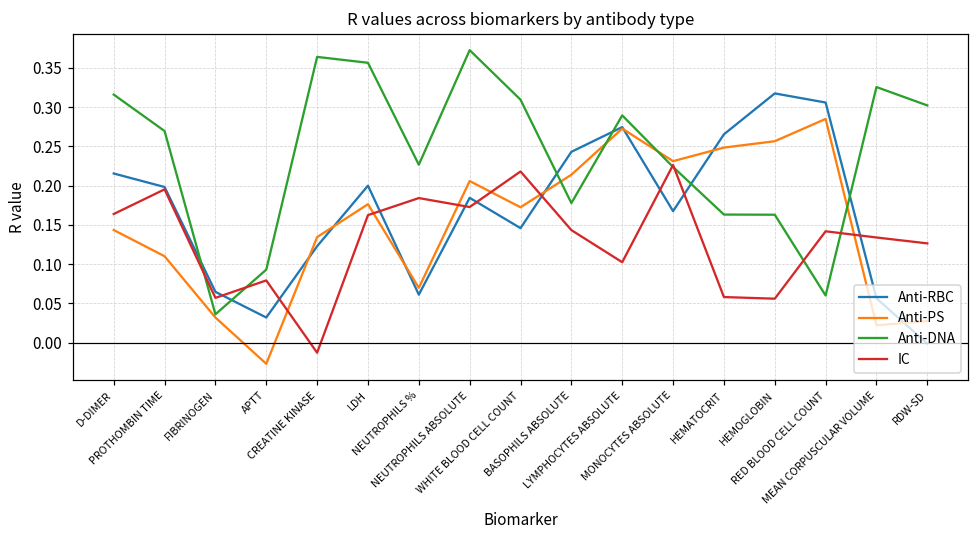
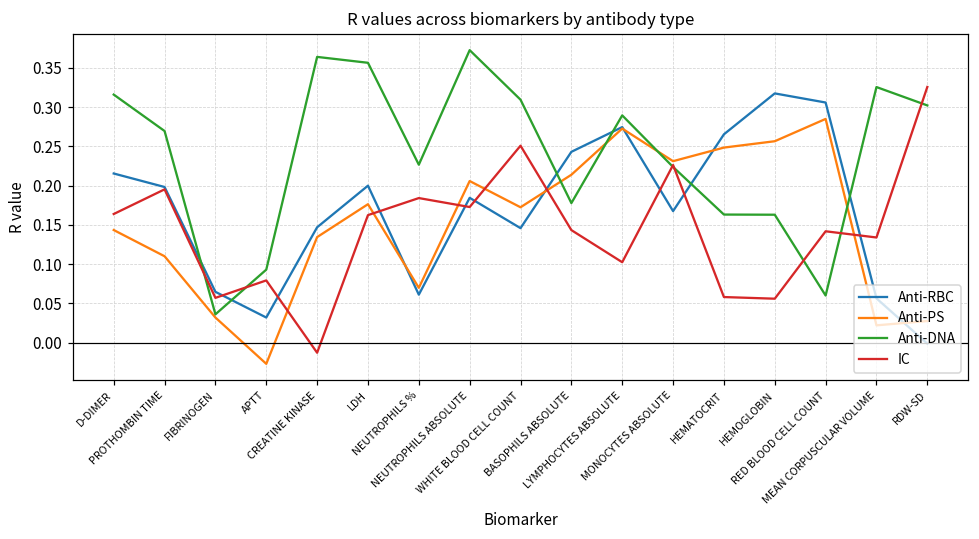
  {
    "Anti-RBC": {
      "D-DIMER": 0.22,
      "FIBRINOGEN": 0.06,
      "APTT": 0.03,
-     "CREATINE KINASE": 0.12,
+     "CREATINE KINASE": 0.15,
      "LDH": 0.20,
      "NEUTROPHILS %": 0.06,
      "NEUTROPHILS ABSOLUTE": 0.18,
      "WHITE BLOOD CELL COUNT": 0.15,
      "BASOPHILS ABSOLUTE": 0.24,
      "MONOCYTES ABSOLUTE": 0.17,
      "HEMATOCRIT": 0.27,
      "HEMOGLOBIN": 0.32,
      "RED BLOOD CELL COUNT": 0.31
    },
    "Anti-PS": {
      "D-DIMER": 0.14,
      "PROTHOMBIN TIME": 0.11,
      "FIBRINOGEN": 0.03,
      "APTT": -0.03,
      "CREATINE KINASE": 0.13,
      "LDH": 0.18,
      "NEUTROPHILS %": 0.07,
      "NEUTROPHILS ABSOLUTE": 0.21,
      "WHITE BLOOD CELL COUNT": 0.17,
      "BASOPHILS ABSOLUTE": 0.21,
      "MONOCYTES ABSOLUTE": 0.23,
      "HEMATOCRIT": 0.25,
      "HEMOGLOBIN": 0.26,
      "RED BLOOD CELL COUNT": 0.29
    },
    "Anti-DNA": {
      "D-DIMER": 0.32,
      "PROTHOMBIN TIME": 0.27,
      "FIBRINOGEN": 0.04,
      "APTT": 0.09,
      "CREATINE KINASE": 0.36,
      "LDH": 0.36,
      "NEUTROPHILS %": 0.23,
      "NEUTROPHILS ABSOLUTE": 0.37,
      "WHITE BLOOD CELL COUNT": 0.31,
      "BASOPHILS ABSOLUTE": 0.18,
      "LYMPHOCYTES ABSOLUTE": 0.29,
      "HEMATOCRIT": 0.16,
      "HEMOGLOBIN": 0.16,
      "RED BLOOD CELL COUNT": 0.06,
      "MEAN CORPUSCULAR VOLUME": 0.33,
      "RDW-SD": 0.30
    },
    "IC": {
      "D-DIMER": 0.16,
      "FIBRINOGEN": 0.06,
      "APTT": 0.08,
      "CREATINE KINASE": -0.01,
      "LDH": 0.16,
      "NEUTROPHILS %": 0.18,
      "NEUTROPHILS ABSOLUTE": 0.17,
-     "WHITE BLOOD CELL COUNT": 0.22,
+     "WHITE BLOOD CELL COUNT": 0.25,
      "BASOPHILS ABSOLUTE": 0.14,
      "LYMPHOCYTES ABSOLUTE": 0.10,
      "HEMATOCRIT": 0.06,
      "HEMOGLOBIN": 0.06,
      "RED BLOOD CELL COUNT": 0.14,
      "MEAN CORPUSCULAR VOLUME": 0.13,
-     "RDW-SD": 0.13
+     "RDW-SD": 0.33
    }
  }
